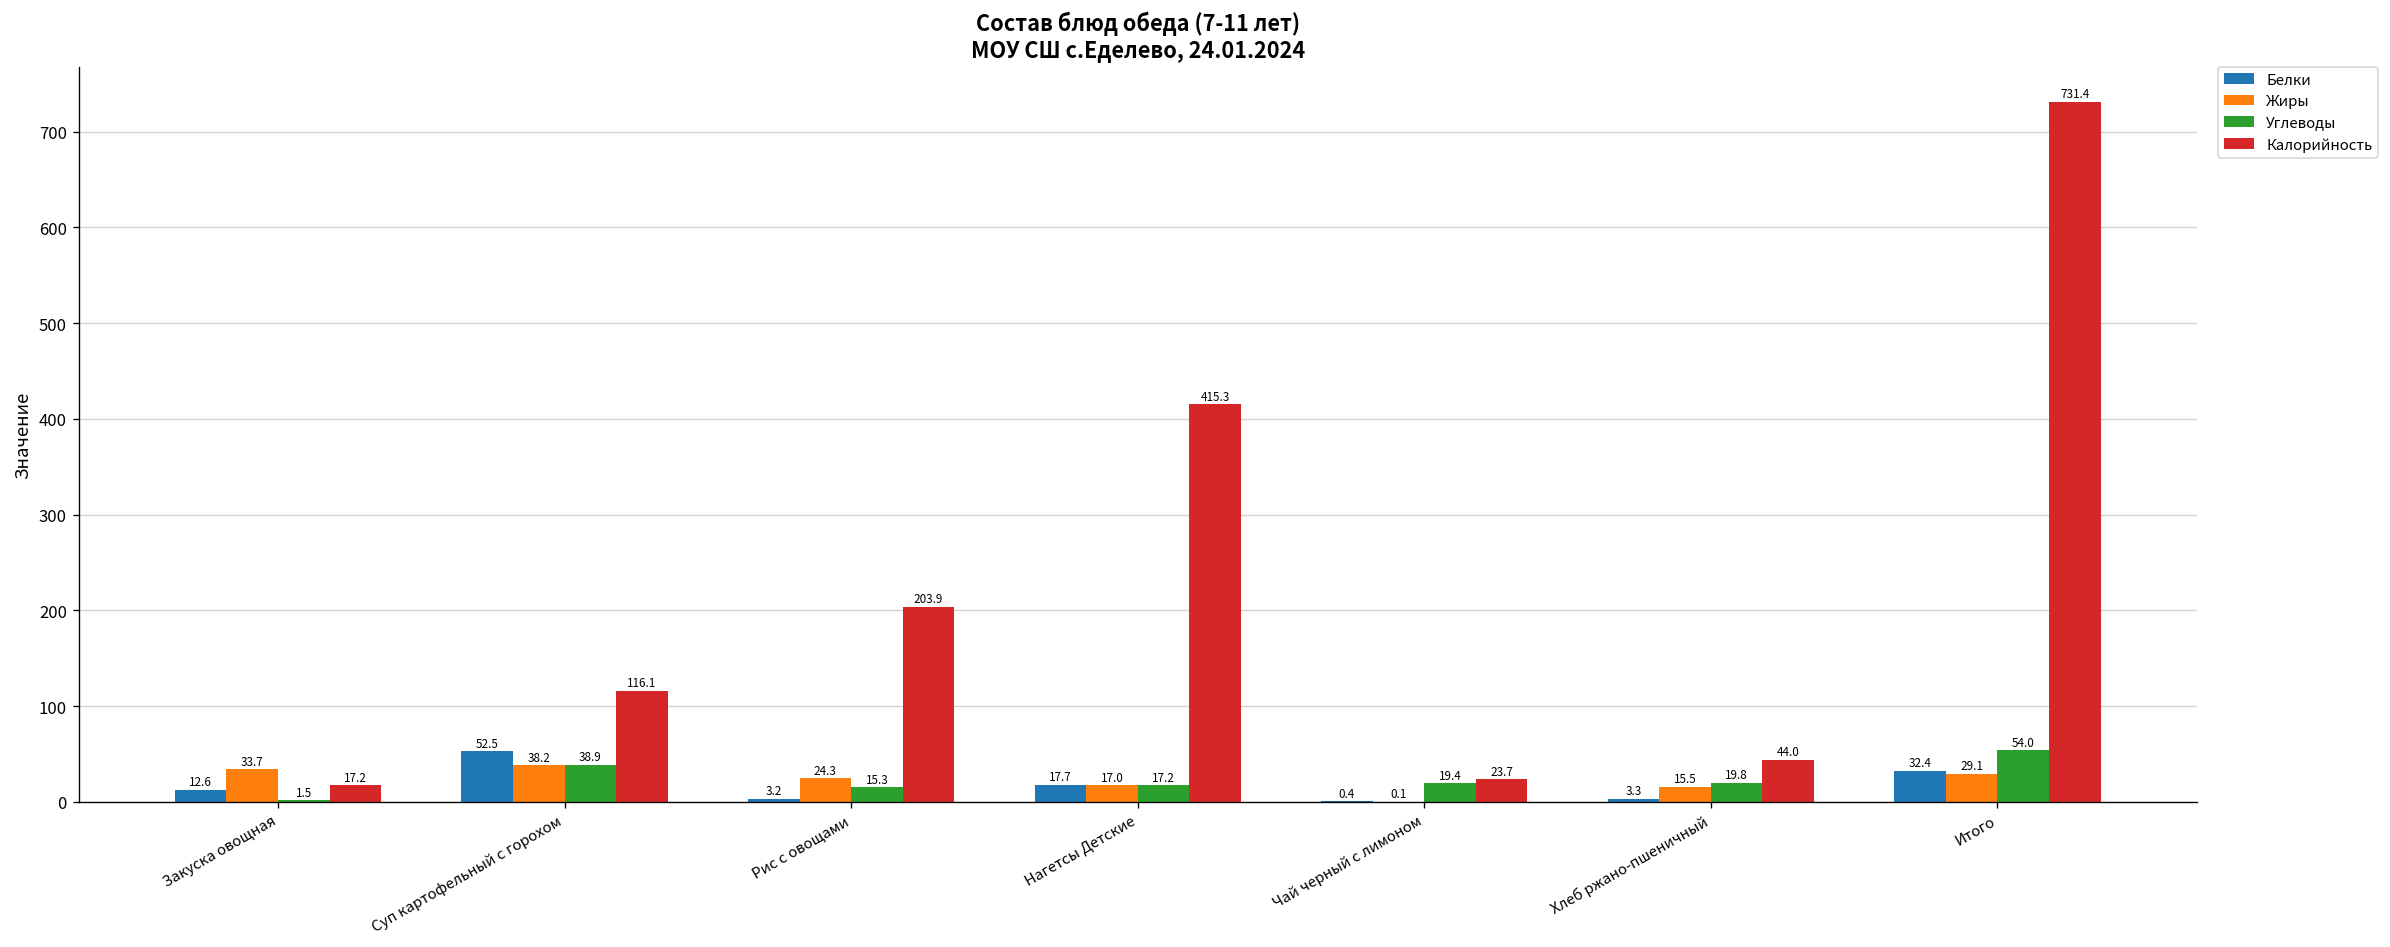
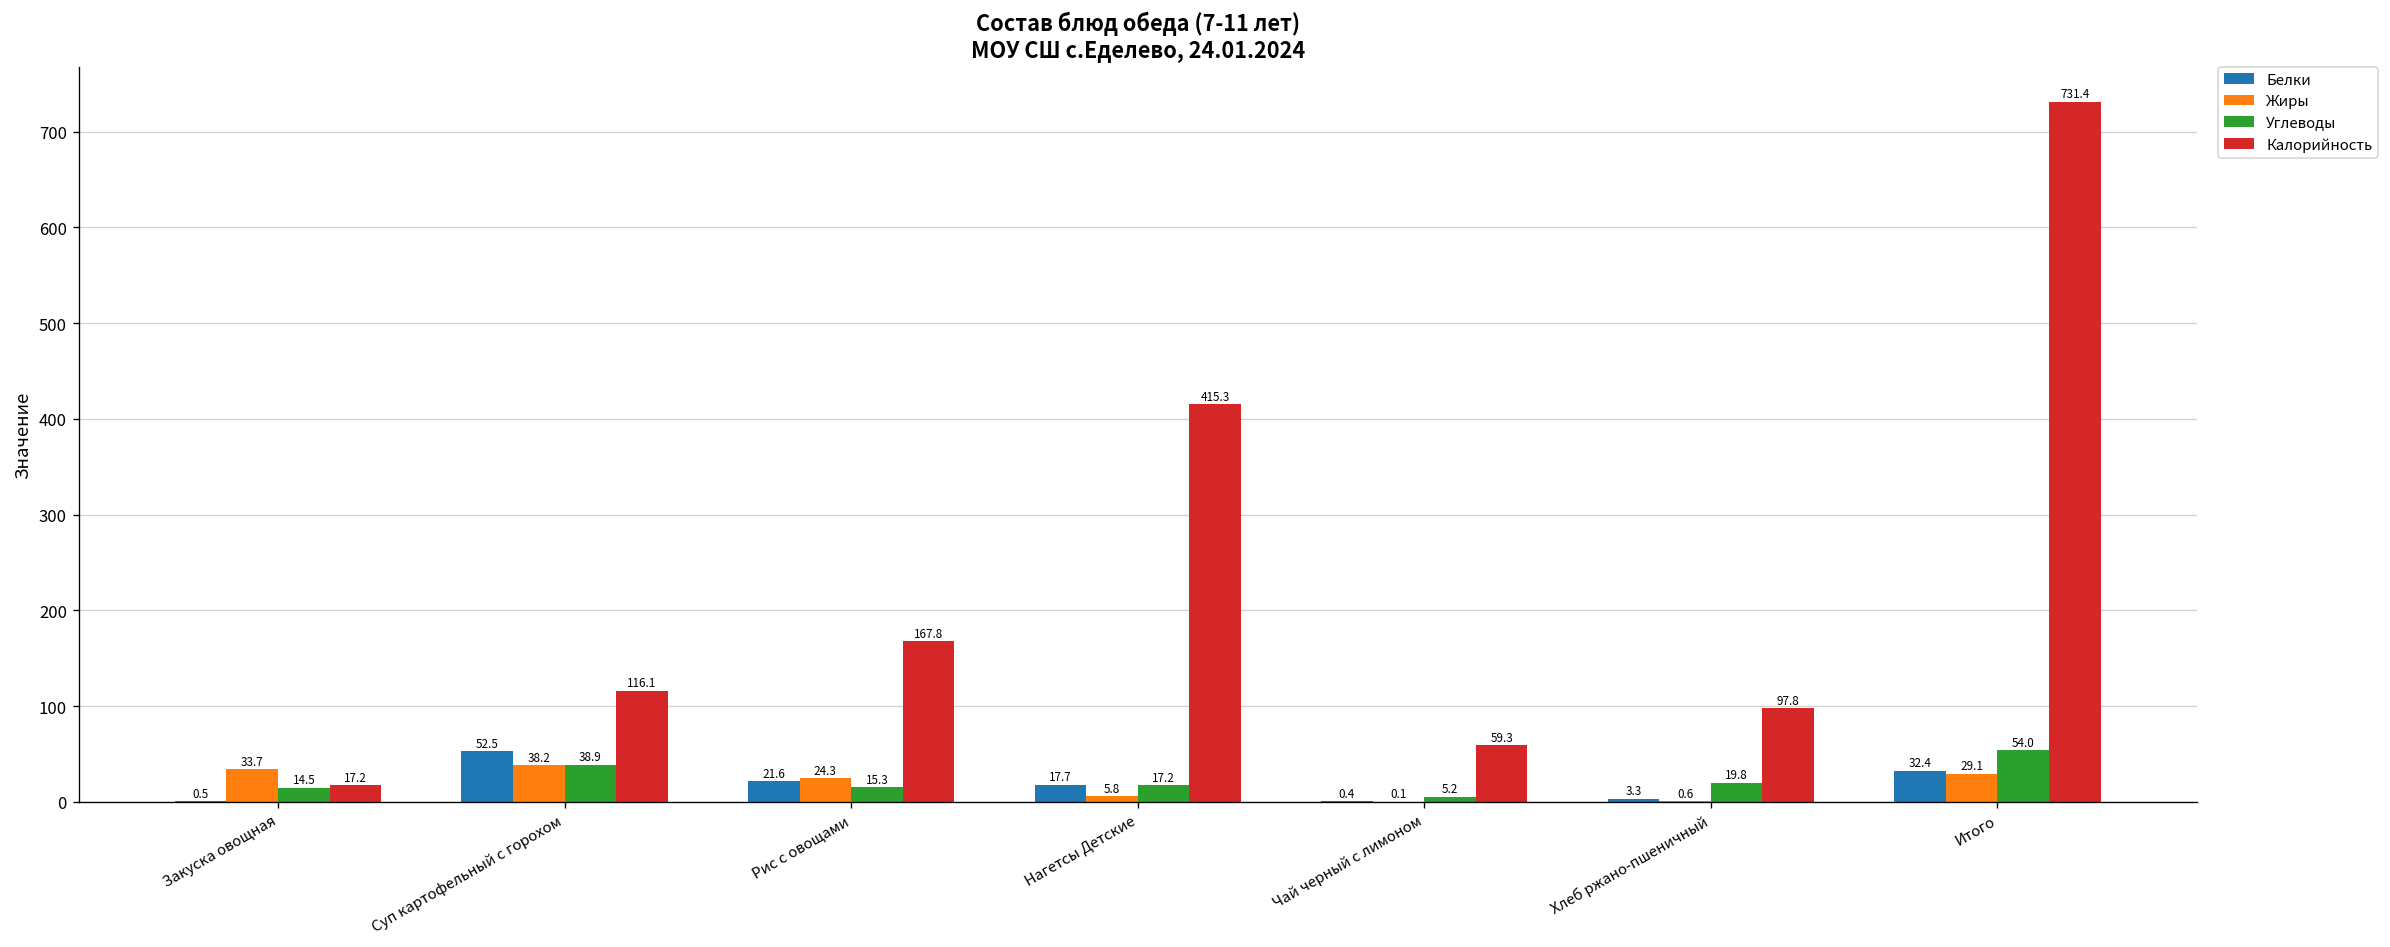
  {
    "Белки": {
-     "Закуска овощная": 12.6,
+     "Закуска овощная": 0.5,
      "Суп картофельный с горохом": 52.5,
-     "Рис с овощами": 3.2,
+     "Рис с овощами": 21.6,
      "Нагетсы Детские": 17.7,
      "Чай черный с лимоном": 0.4,
      "Хлеб ржано-пшеничный": 3.3,
      "Итого": 32.4
    },
    "Жиры": {
      "Закуска овощная": 33.7,
      "Суп картофельный с горохом": 38.2,
      "Рис с овощами": 24.3,
-     "Нагетсы Детские": 17.0,
+     "Нагетсы Детские": 5.8,
      "Чай черный с лимоном": 0.1,
-     "Хлеб ржано-пшеничный": 15.5,
+     "Хлеб ржано-пшеничный": 0.6,
      "Итого": 29.1
    },
    "Углеводы": {
-     "Закуска овощная": 1.5,
+     "Закуска овощная": 14.5,
      "Суп картофельный с горохом": 38.9,
      "Рис с овощами": 15.3,
      "Нагетсы Детские": 17.2,
-     "Чай черный с лимоном": 19.4,
+     "Чай черный с лимоном": 5.2,
      "Хлеб ржано-пшеничный": 19.8,
      "Итого": 54.0
    },
    "Калорийность": {
      "Закуска овощная": 17.2,
      "Суп картофельный с горохом": 116.1,
-     "Рис с овощами": 203.9,
+     "Рис с овощами": 167.8,
      "Нагетсы Детские": 415.3,
-     "Чай черный с лимоном": 23.7,
-     "Хлеб ржано-пшеничный": 44.0,
+     "Чай черный с лимоном": 59.3,
+     "Хлеб ржано-пшеничный": 97.8,
      "Итого": 731.4
    }
  }
